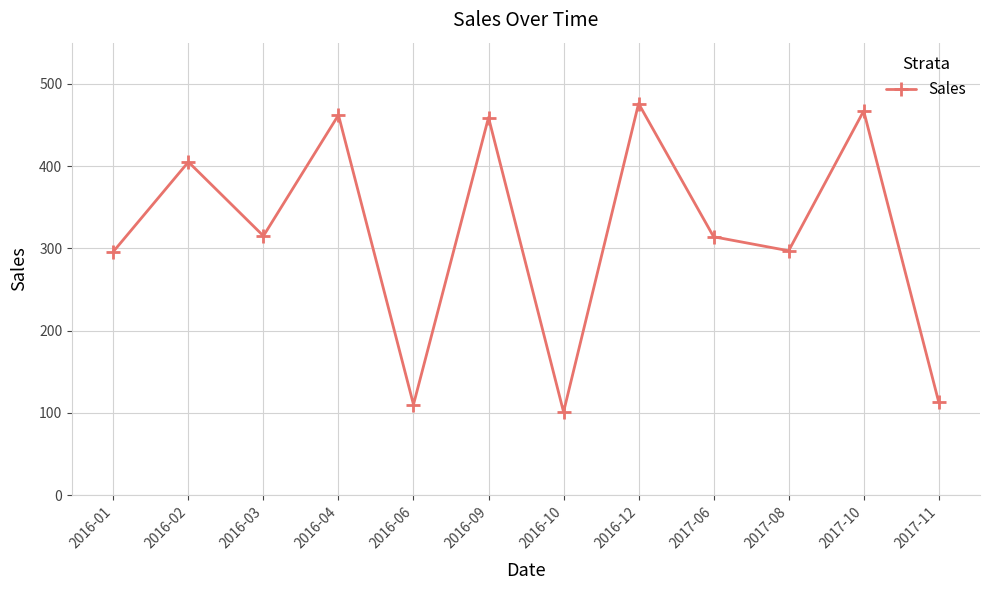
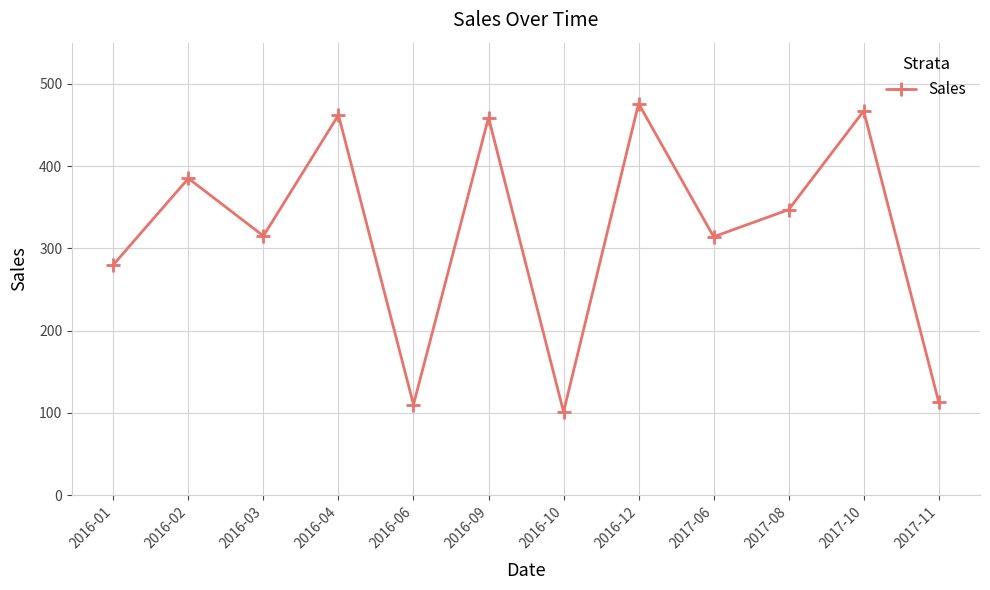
  {
-   "2016-01": 300,
-   "2016-02": 410,
+   "2016-01": 280,
+   "2016-02": 390,
    "2016-03": 320,
    "2016-04": 460,
    "2016-06": 110,
    "2016-09": 460,
    "2016-10": 100,
    "2016-12": 480,
    "2017-06": 310,
-   "2017-08": 300,
+   "2017-08": 350,
    "2017-10": 470,
    "2017-11": 110
  }
